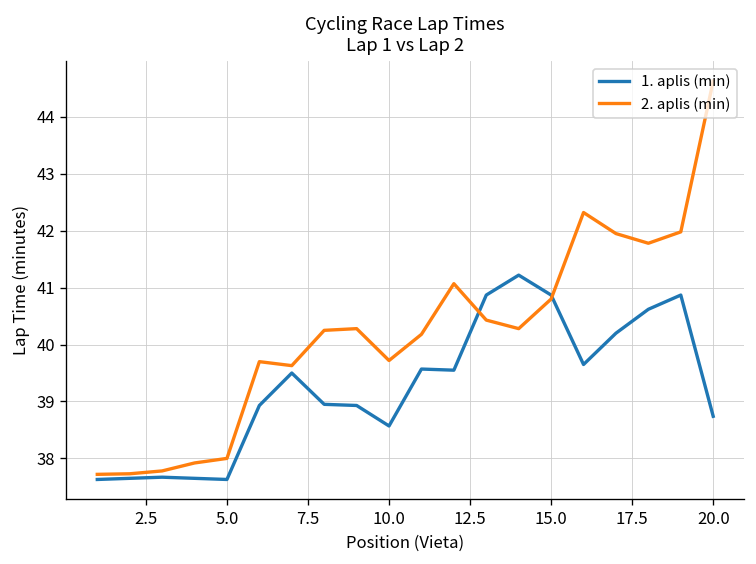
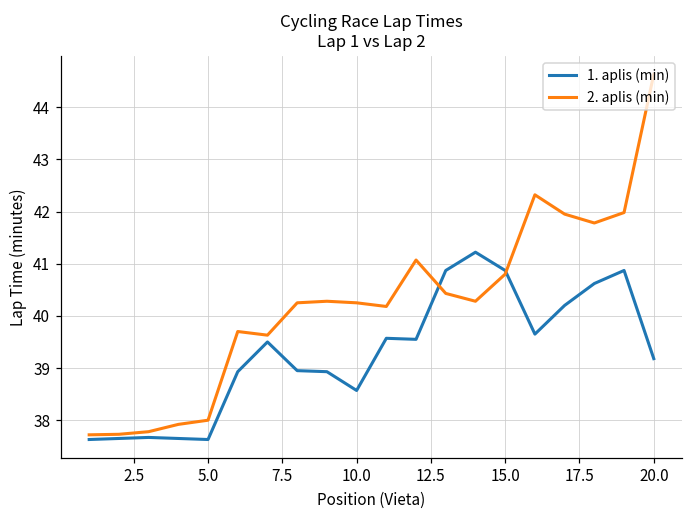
  {
    "1. aplis (min)": {
      "5.0": 37.6,
      "10.0": 38.6,
      "15.0": 40.9,
-     "20.0": 38.7
+     "20.0": 39.2
    },
    "2. aplis (min)": {
      "5.0": 38.0,
-     "10.0": 39.7,
+     "10.0": 40.3,
      "15.0": 40.8
    }
  }
